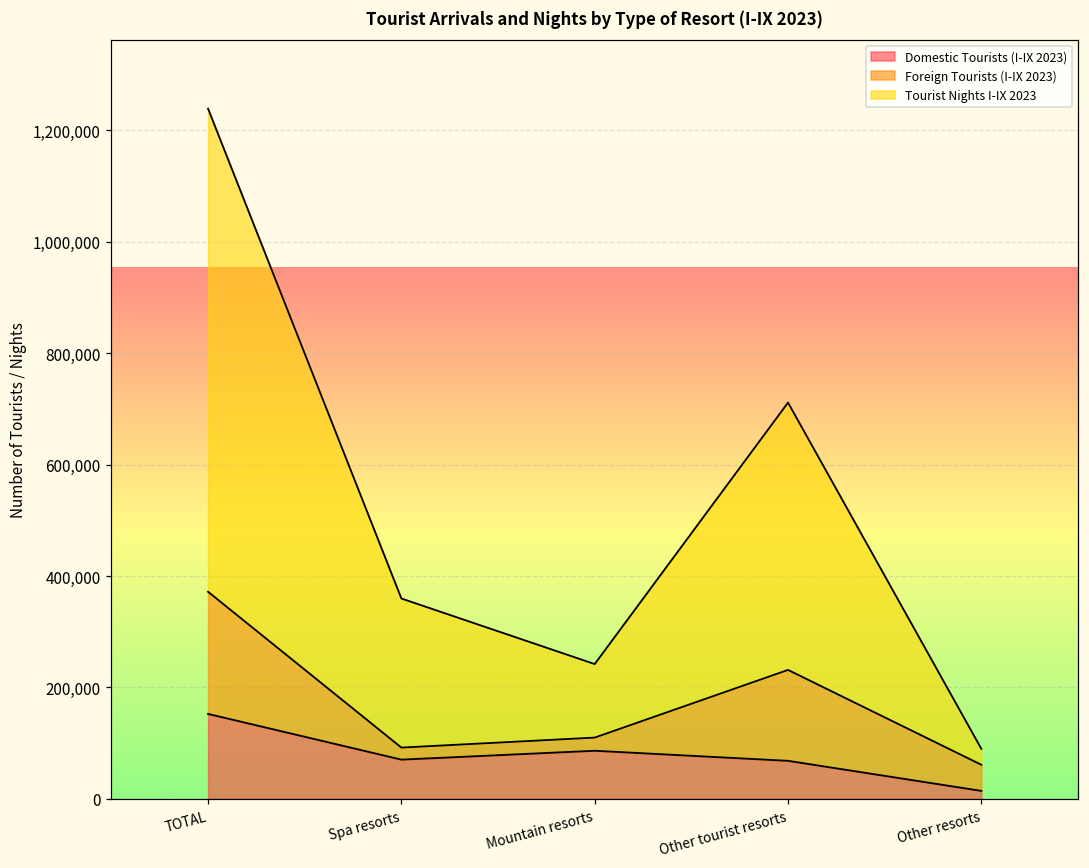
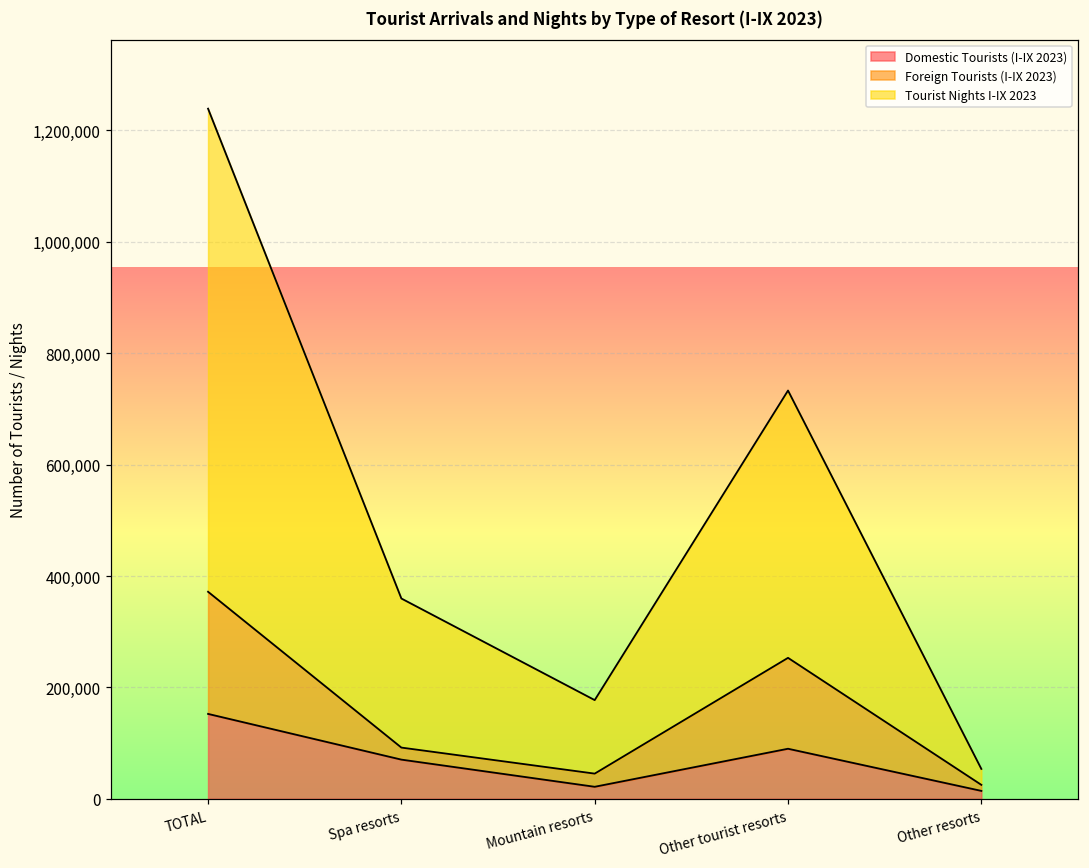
  {
    "Domestic Tourists (I-IX 2023)": {
      "TOTAL": "150,000",
      "Spa resorts": "70,000",
-     "Mountain resorts": "90,000",
-     "Other tourist resorts": "70,000",
+     "Mountain resorts": "20,000",
+     "Other tourist resorts": "90,000",
      "Other resorts": "10,000"
    },
    "Foreign Tourists (I-IX 2023)": {
      "TOTAL": "220,000",
      "Spa resorts": "20,000",
      "Mountain resorts": "20,000",
      "Other tourist resorts": "160,000",
-     "Other resorts": "50,000"
+     "Other resorts": "10,000"
    },
    "Tourist Nights I-IX 2023": {
      "TOTAL": "870,000",
      "Spa resorts": "270,000",
      "Mountain resorts": "130,000",
      "Other tourist resorts": "480,000",
      "Other resorts": "30,000"
    }
  }
